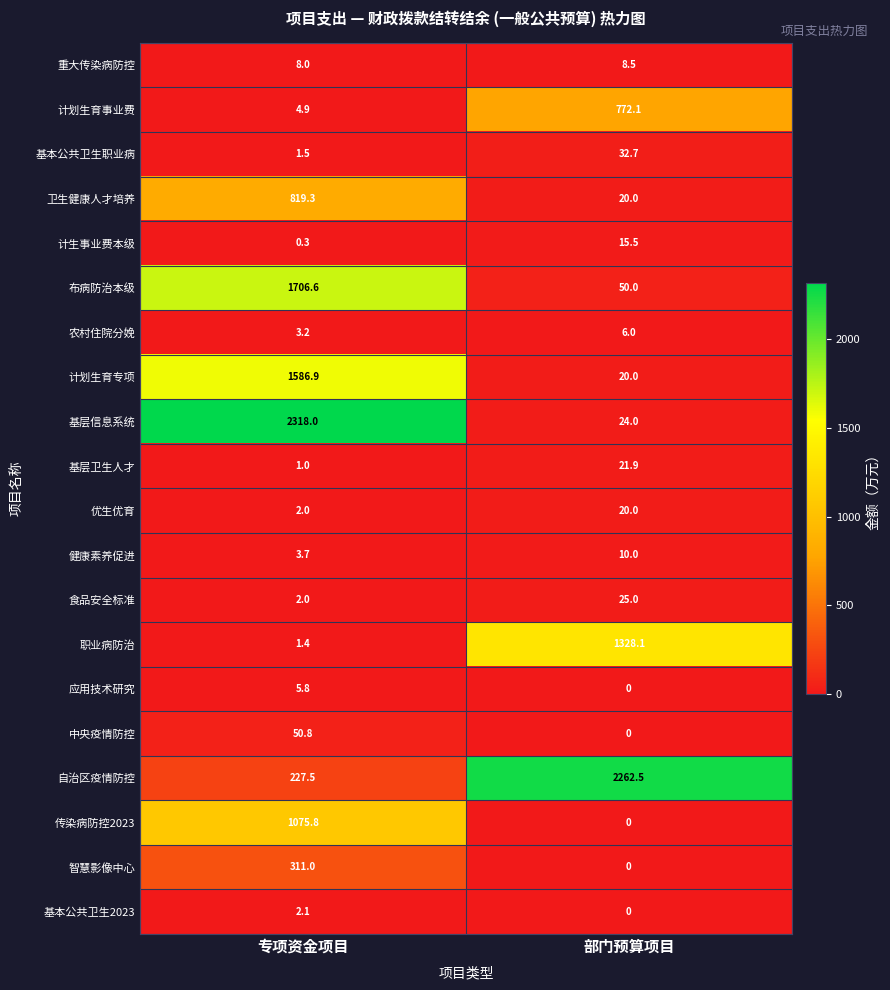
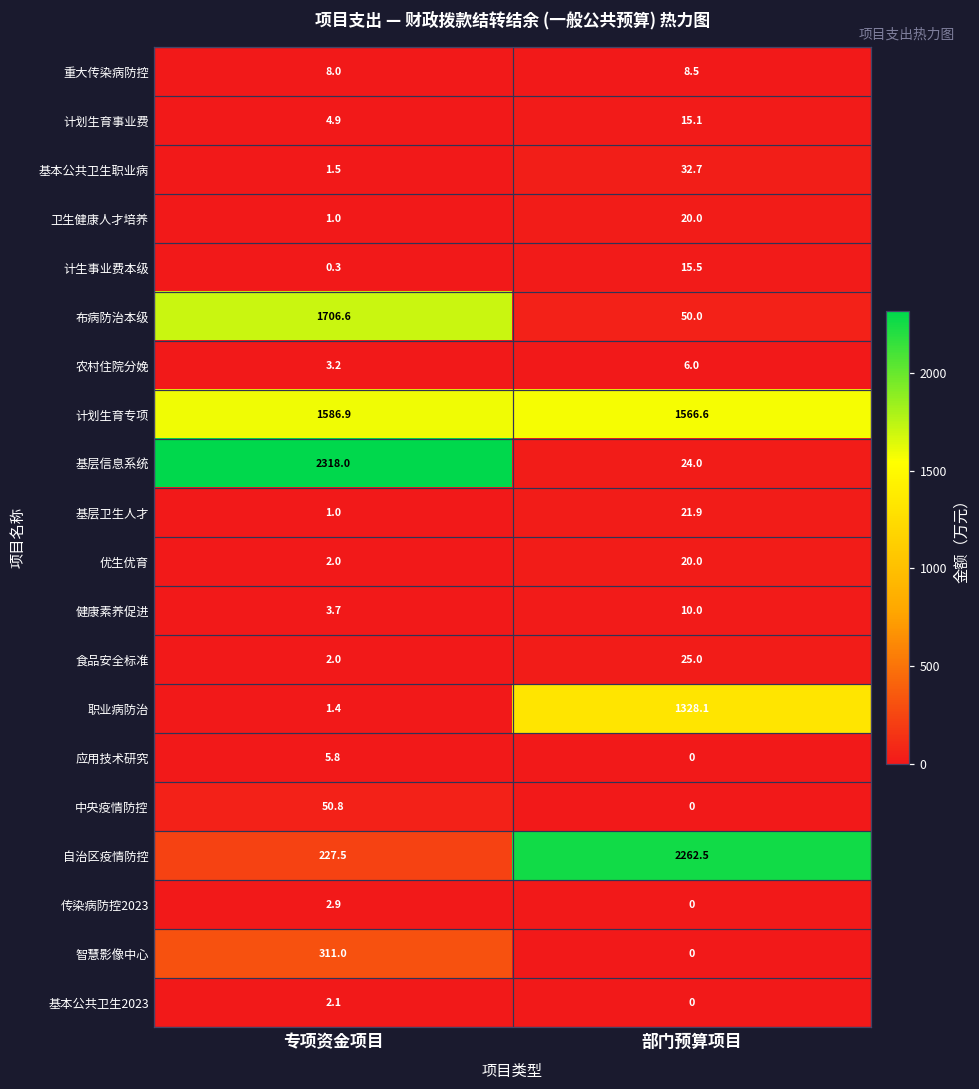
  {
    "重大传染病防控": {
      "专项资金项目": 8.0,
      "部门预算项目": 8.5
    },
    "计划生育事业费": {
      "专项资金项目": 4.9,
-     "部门预算项目": 772.1
+     "部门预算项目": 15.1
    },
    "基本公共卫生职业病": {
      "专项资金项目": 1.5,
      "部门预算项目": 32.7
    },
    "卫生健康人才培养": {
-     "专项资金项目": 819.3,
+     "专项资金项目": 1.0,
      "部门预算项目": 20.0
    },
    "计生事业费本级": {
      "专项资金项目": 0.3,
      "部门预算项目": 15.5
    },
    "布病防治本级": {
      "专项资金项目": 1706.6,
      "部门预算项目": 50.0
    },
    "农村住院分娩": {
      "专项资金项目": 3.2,
      "部门预算项目": 6.0
    },
    "计划生育专项": {
      "专项资金项目": 1586.9,
-     "部门预算项目": 20.0
+     "部门预算项目": 1566.6
    },
    "基层信息系统": {
      "专项资金项目": 2318.0,
      "部门预算项目": 24.0
    },
    "基层卫生人才": {
      "专项资金项目": 1.0,
      "部门预算项目": 21.9
    },
    "优生优育": {
      "专项资金项目": 2.0,
      "部门预算项目": 20.0
    },
    "健康素养促进": {
      "专项资金项目": 3.7,
      "部门预算项目": 10.0
    },
    "食品安全标准": {
      "专项资金项目": 2.0,
      "部门预算项目": 25.0
    },
    "职业病防治": {
      "专项资金项目": 1.4,
      "部门预算项目": 1328.1
    },
    "应用技术研究": {
      "专项资金项目": 5.8,
      "部门预算项目": 0
    },
    "中央疫情防控": {
      "专项资金项目": 50.8,
      "部门预算项目": 0
    },
    "自治区疫情防控": {
      "专项资金项目": 227.5,
      "部门预算项目": 2262.5
    },
    "传染病防控2023": {
-     "专项资金项目": 1075.8,
+     "专项资金项目": 2.9,
      "部门预算项目": 0
    },
    "智慧影像中心": {
      "专项资金项目": 311.0,
      "部门预算项目": 0
    },
    "基本公共卫生2023": {
      "专项资金项目": 2.1,
      "部门预算项目": 0
    }
  }
